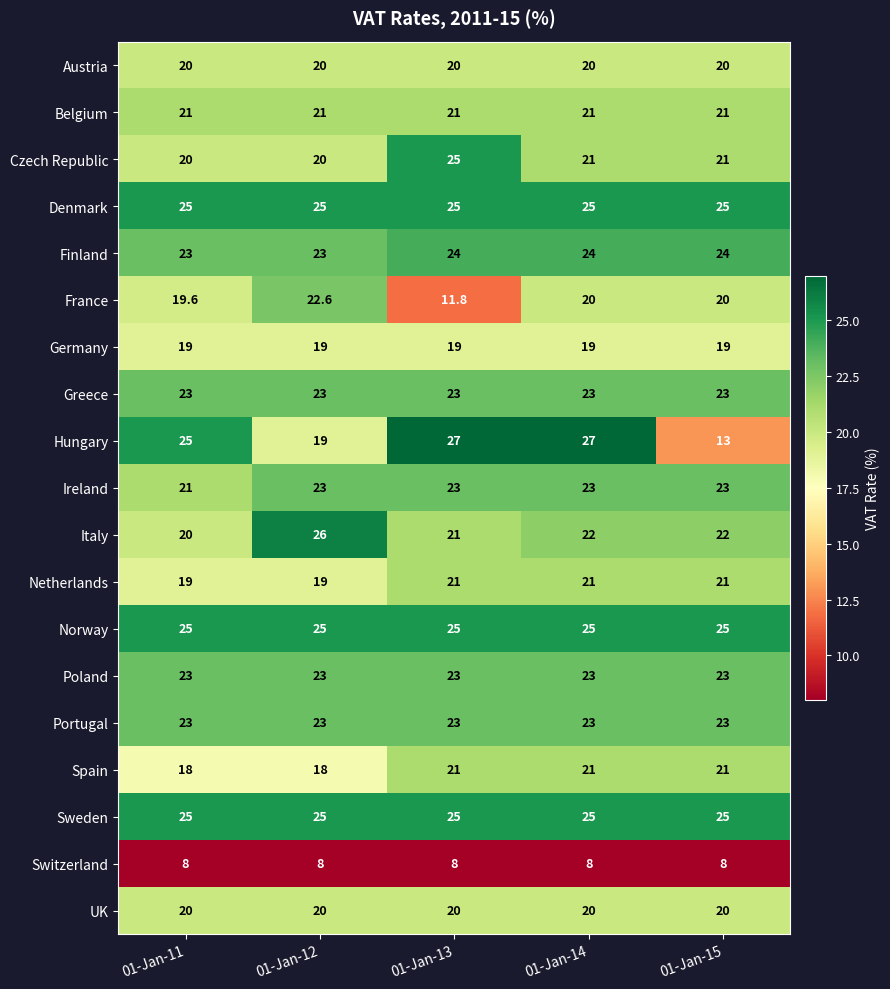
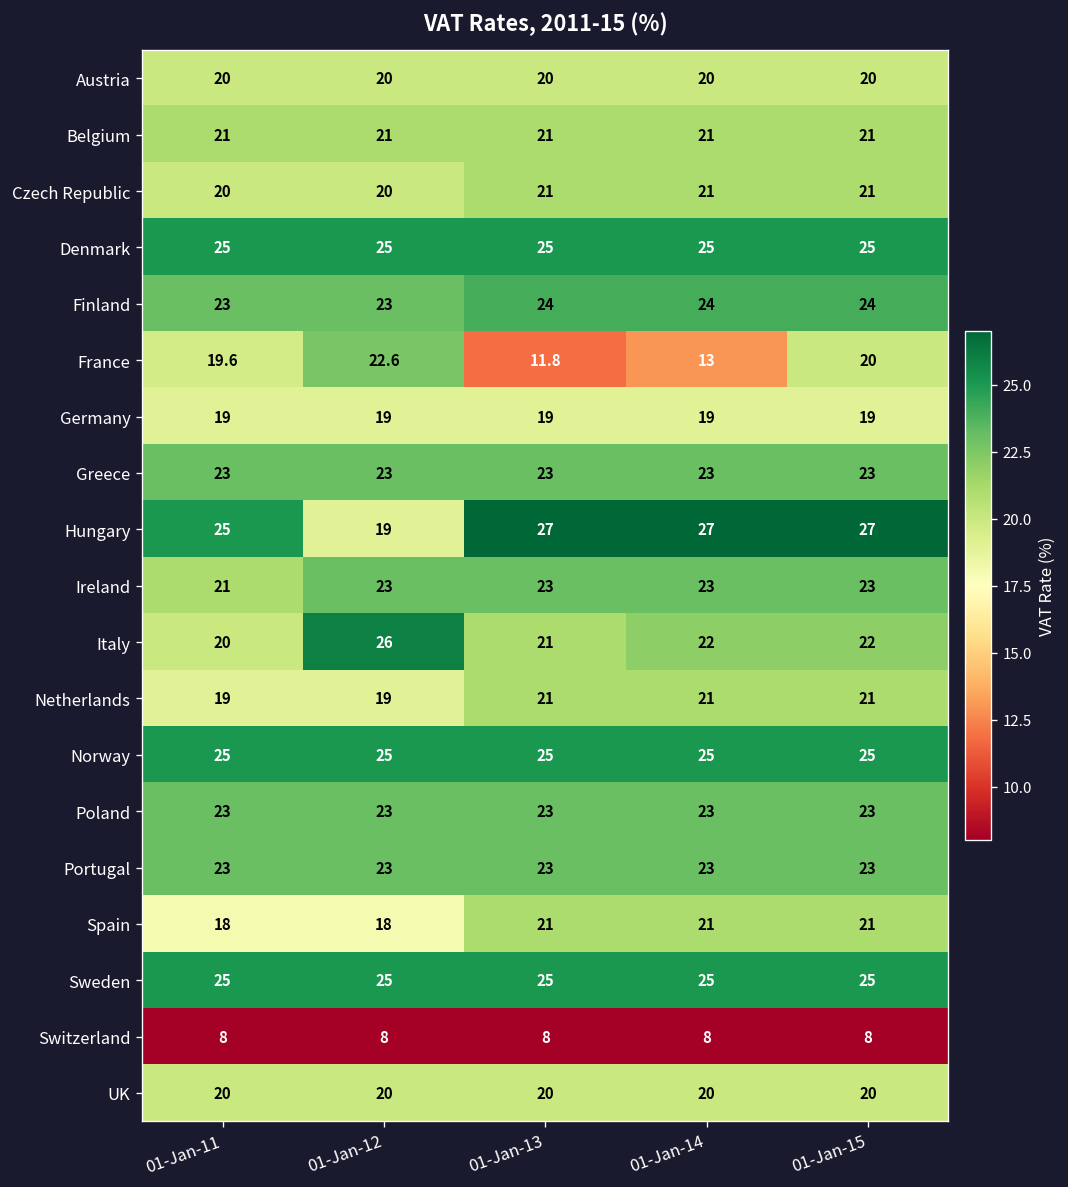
  {
    "Austria": {
      "01-Jan-11": 20,
      "01-Jan-12": 20,
      "01-Jan-13": 20,
      "01-Jan-14": 20,
      "01-Jan-15": 20
    },
    "Belgium": {
      "01-Jan-11": 21,
      "01-Jan-12": 21,
      "01-Jan-13": 21,
      "01-Jan-14": 21,
      "01-Jan-15": 21
    },
    "Czech Republic": {
      "01-Jan-11": 20,
      "01-Jan-12": 20,
-     "01-Jan-13": 25,
+     "01-Jan-13": 21,
      "01-Jan-14": 21,
      "01-Jan-15": 21
    },
    "Denmark": {
      "01-Jan-11": 25,
      "01-Jan-12": 25,
      "01-Jan-13": 25,
      "01-Jan-14": 25,
      "01-Jan-15": 25
    },
    "Finland": {
      "01-Jan-11": 23,
      "01-Jan-12": 23,
      "01-Jan-13": 24,
      "01-Jan-14": 24,
      "01-Jan-15": 24
    },
    "France": {
      "01-Jan-11": 19.6,
      "01-Jan-12": 22.6,
      "01-Jan-13": 11.8,
-     "01-Jan-14": 20,
+     "01-Jan-14": 13,
      "01-Jan-15": 20
    },
    "Germany": {
      "01-Jan-11": 19,
      "01-Jan-12": 19,
      "01-Jan-13": 19,
      "01-Jan-14": 19,
      "01-Jan-15": 19
    },
    "Greece": {
      "01-Jan-11": 23,
      "01-Jan-12": 23,
      "01-Jan-13": 23,
      "01-Jan-14": 23,
      "01-Jan-15": 23
    },
    "Hungary": {
      "01-Jan-11": 25,
      "01-Jan-12": 19,
      "01-Jan-13": 27,
      "01-Jan-14": 27,
-     "01-Jan-15": 13
+     "01-Jan-15": 27
    },
    "Ireland": {
      "01-Jan-11": 21,
      "01-Jan-12": 23,
      "01-Jan-13": 23,
      "01-Jan-14": 23,
      "01-Jan-15": 23
    },
    "Italy": {
      "01-Jan-11": 20,
      "01-Jan-12": 26,
      "01-Jan-13": 21,
      "01-Jan-14": 22,
      "01-Jan-15": 22
    },
    "Netherlands": {
      "01-Jan-11": 19,
      "01-Jan-12": 19,
      "01-Jan-13": 21,
      "01-Jan-14": 21,
      "01-Jan-15": 21
    },
    "Norway": {
      "01-Jan-11": 25,
      "01-Jan-12": 25,
      "01-Jan-13": 25,
      "01-Jan-14": 25,
      "01-Jan-15": 25
    },
    "Poland": {
      "01-Jan-11": 23,
      "01-Jan-12": 23,
      "01-Jan-13": 23,
      "01-Jan-14": 23,
      "01-Jan-15": 23
    },
    "Portugal": {
      "01-Jan-11": 23,
      "01-Jan-12": 23,
      "01-Jan-13": 23,
      "01-Jan-14": 23,
      "01-Jan-15": 23
    },
    "Spain": {
      "01-Jan-11": 18,
      "01-Jan-12": 18,
      "01-Jan-13": 21,
      "01-Jan-14": 21,
      "01-Jan-15": 21
    },
    "Sweden": {
      "01-Jan-11": 25,
      "01-Jan-12": 25,
      "01-Jan-13": 25,
      "01-Jan-14": 25,
      "01-Jan-15": 25
    },
    "Switzerland": {
      "01-Jan-11": 8,
      "01-Jan-12": 8,
      "01-Jan-13": 8,
      "01-Jan-14": 8,
      "01-Jan-15": 8
    },
    "UK": {
      "01-Jan-11": 20,
      "01-Jan-12": 20,
      "01-Jan-13": 20,
      "01-Jan-14": 20,
      "01-Jan-15": 20
    }
  }
